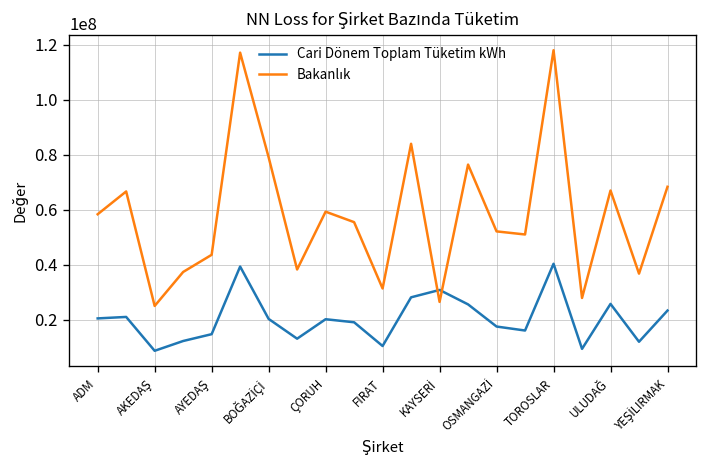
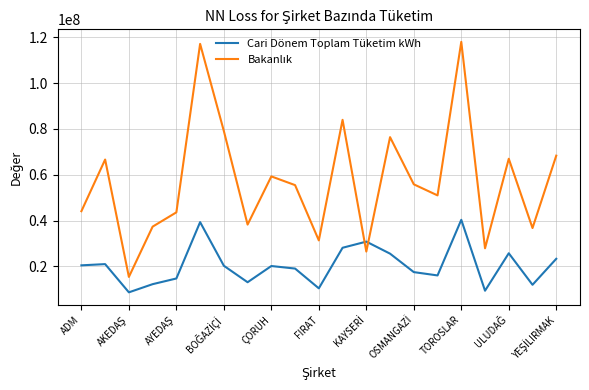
  {
    "Cari Dönem Toplam Tüketim kWh": {
      "ADM": 20000000,
      "AKEDAŞ": 9000000,
      "AYEDAŞ": 15000000,
      "BOĞAZİÇİ": 20000000,
      "ÇORUH": 20000000,
      "FIRAT": 10000000,
      "KAYSERİ": 31000000,
      "OSMANGAZİ": 17000000,
      "TOROSLAR": 40000000,
      "ULUDAĞ": 26000000,
      "YEŞİLIRMAK": 23000000
    },
    "Bakanlık": {
-     "ADM": 58000000,
-     "AKEDAŞ": 25000000,
+     "ADM": 44000000,
+     "AKEDAŞ": 15000000,
      "AYEDAŞ": 44000000,
      "BOĞAZİÇİ": 79000000,
      "ÇORUH": 59000000,
      "FIRAT": 31000000,
      "KAYSERİ": 26000000,
-     "OSMANGAZİ": 52000000,
+     "OSMANGAZİ": 56000000,
      "TOROSLAR": 118000000,
      "ULUDAĞ": 67000000,
      "YEŞİLIRMAK": 68000000
    }
  }
